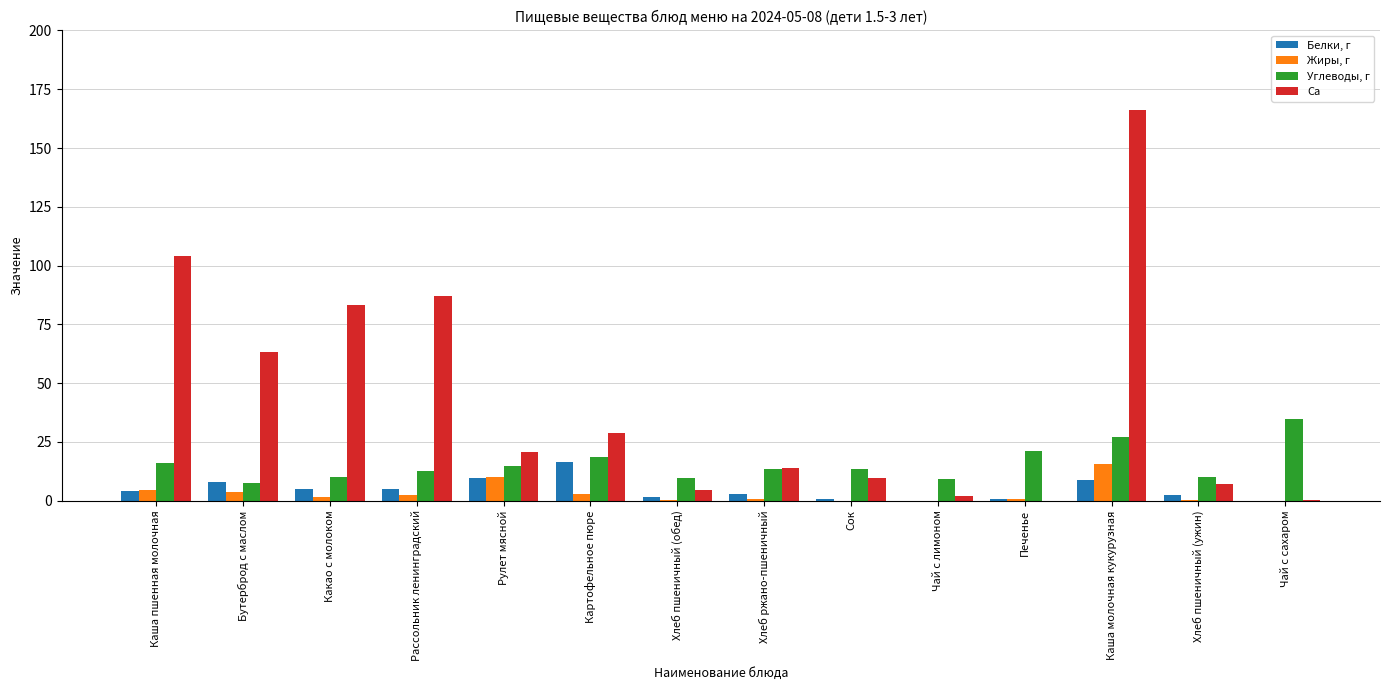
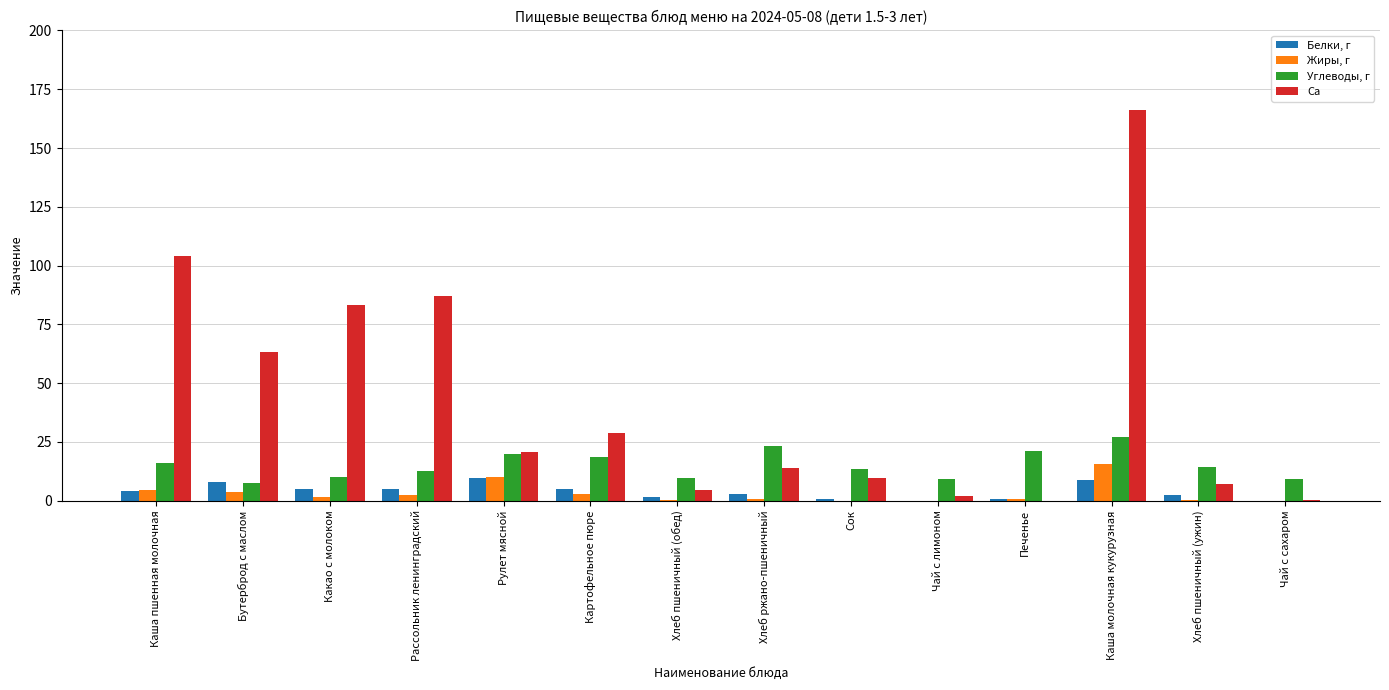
  {
    "Белки, г": {
      "Каша пшенная молочная": 4,
      "Бутерброд с маслом": 8,
      "Какао с молоком": 5,
      "Рассольник ленинградский": 5,
      "Рулет мясной": 9,
-     "Картофельное пюре": 17,
+     "Картофельное пюре": 5,
      "Хлеб пшеничный (обед)": 2,
      "Хлеб ржано-пшеничный": 3,
      "Каша молочная кукурузная": 9,
      "Хлеб пшеничный (ужин)": 2,
      "Чай с сахаром": 0
    },
    "Жиры, г": {
      "Каша пшенная молочная": 5,
      "Бутерброд с маслом": 4,
      "Какао с молоком": 1,
      "Рассольник ленинградский": 2,
      "Рулет мясной": 10,
      "Картофельное пюре": 3,
      "Сок": 0,
      "Чай с лимоном": 0,
      "Каша молочная кукурузная": 16,
      "Чай с сахаром": 0
    },
    "Углеводы, г": {
      "Каша пшенная молочная": 16,
      "Бутерброд с маслом": 7,
      "Какао с молоком": 10,
      "Рассольник ленинградский": 13,
-     "Рулет мясной": 15,
+     "Рулет мясной": 20,
      "Картофельное пюре": 19,
      "Хлеб пшеничный (обед)": 10,
-     "Хлеб ржано-пшеничный": 13,
+     "Хлеб ржано-пшеничный": 23,
      "Сок": 14,
      "Чай с лимоном": 9,
      "Печенье": 21,
      "Каша молочная кукурузная": 27,
-     "Хлеб пшеничный (ужин)": 10,
-     "Чай с сахаром": 35
+     "Хлеб пшеничный (ужин)": 14,
+     "Чай с сахаром": 9
    },
    "Ca": {
      "Каша пшенная молочная": 104,
      "Бутерброд с маслом": 63,
      "Какао с молоком": 83,
      "Рассольник ленинградский": 87,
      "Рулет мясной": 20,
      "Картофельное пюре": 29,
      "Хлеб пшеничный (обед)": 5,
      "Хлеб ржано-пшеничный": 14,
      "Сок": 9,
      "Чай с лимоном": 2,
      "Печенье": 0,
      "Каша молочная кукурузная": 166,
      "Хлеб пшеничный (ужин)": 7
    }
  }
